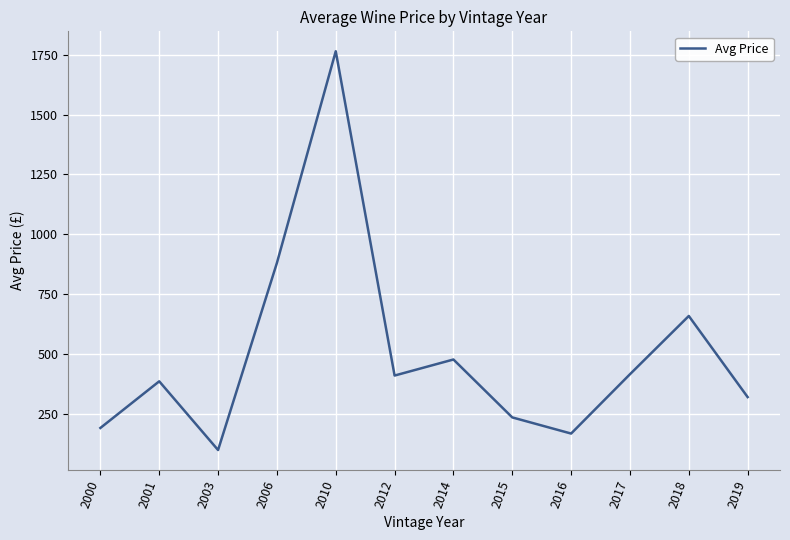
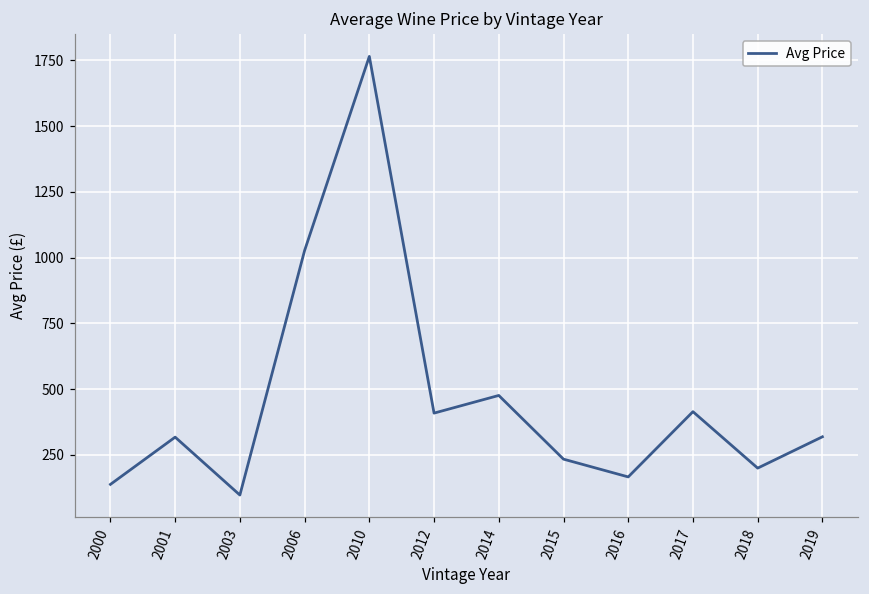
  {
-   "2000": 190,
-   "2001": 390,
+   "2000": 140,
+   "2001": 320,
    "2003": 100,
-   "2006": 880,
+   "2006": 1030,
    "2010": 1770,
    "2012": 410,
    "2014": 480,
    "2015": 230,
    "2016": 170,
    "2017": 410,
-   "2018": 660,
+   "2018": 200,
    "2019": 320
  }
